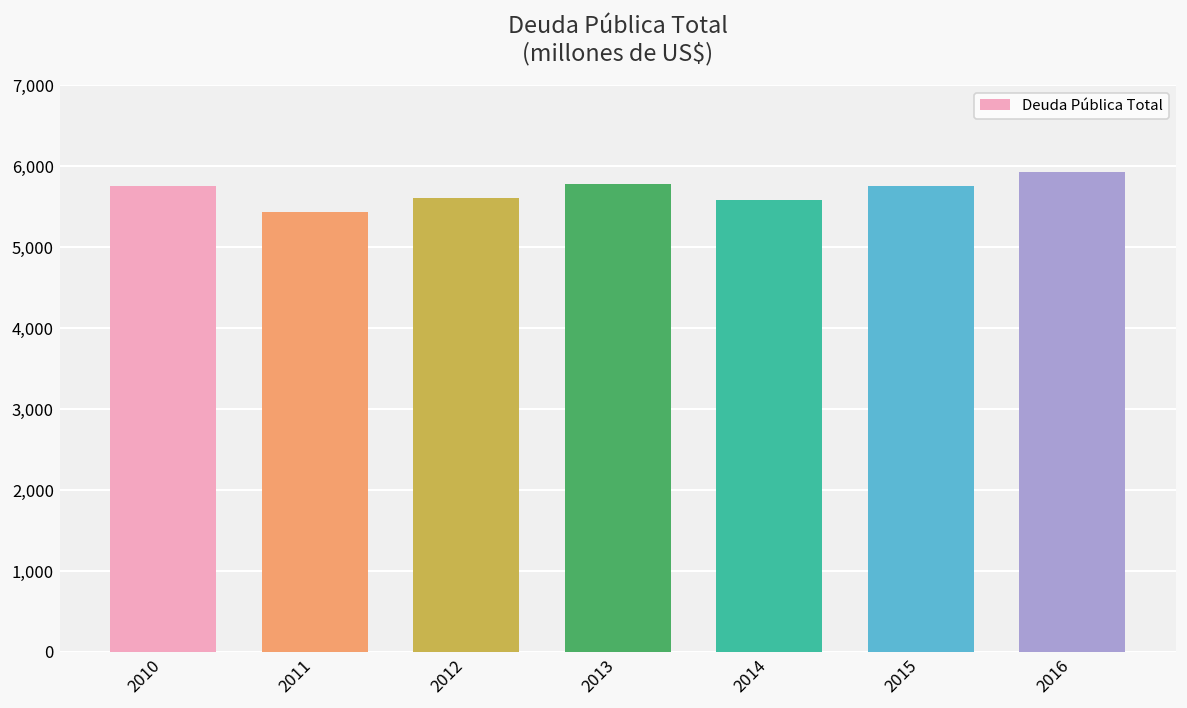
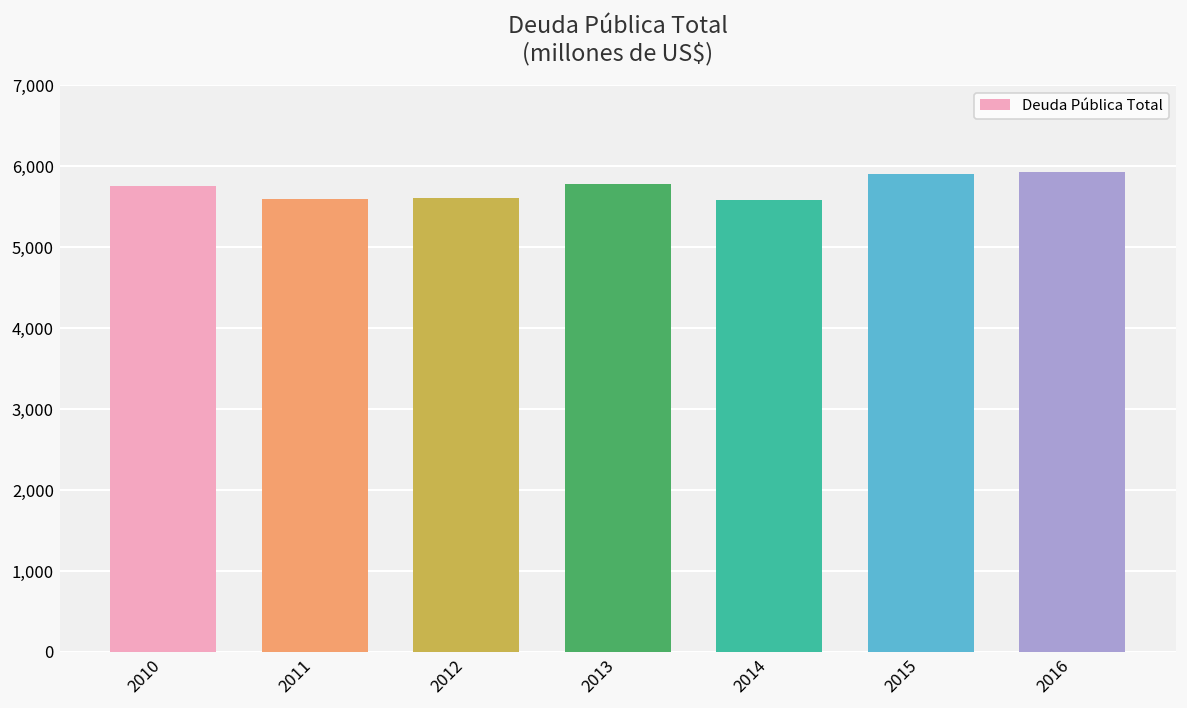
  {
    "2010": "5,800",
-   "2011": "5,400",
+   "2011": "5,600",
    "2012": "5,600",
    "2013": "5,800",
    "2014": "5,600",
-   "2015": "5,800",
+   "2015": "5,900",
    "2016": "5,900"
  }
